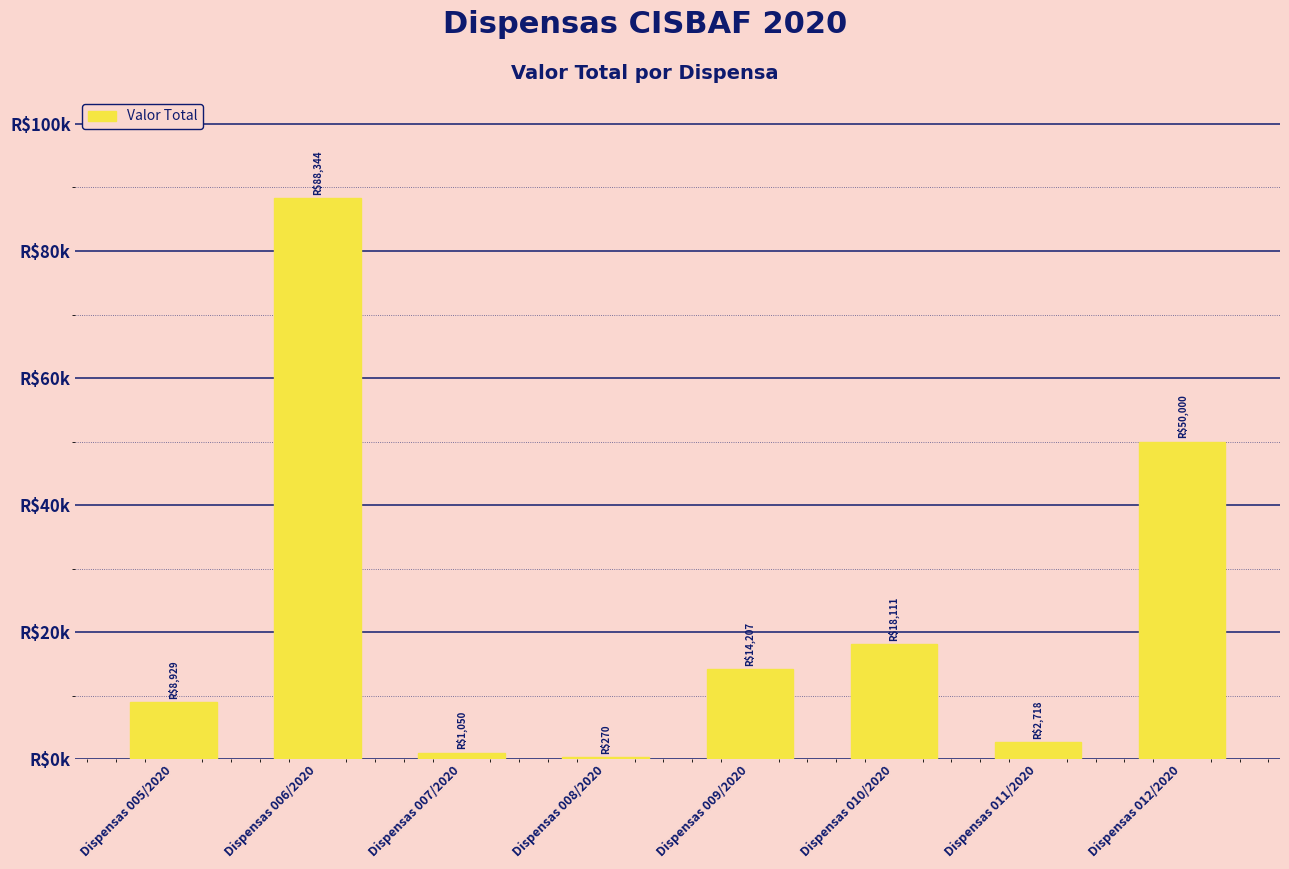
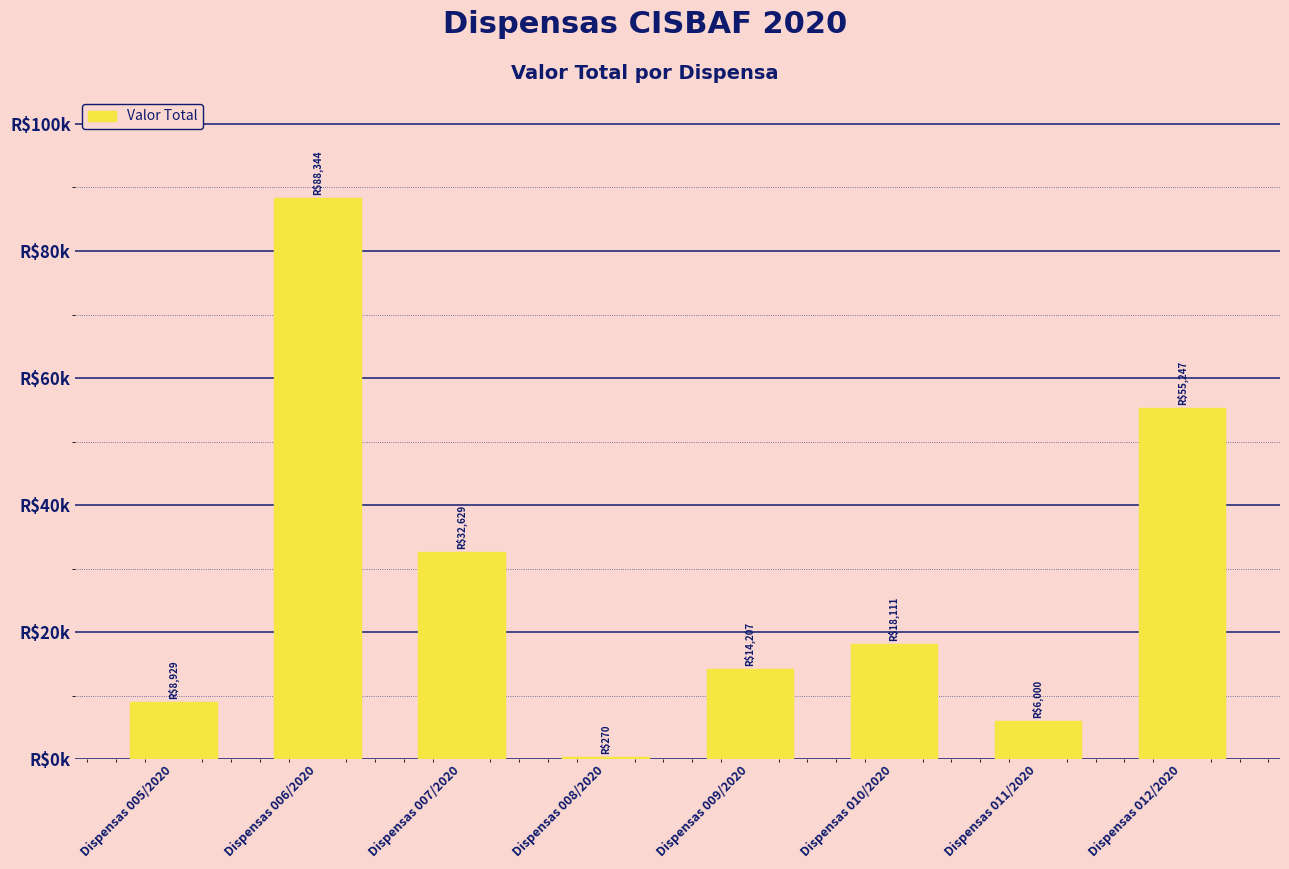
  {
    "Dispensas 005/2020": "$8,929",
    "Dispensas 006/2020": "$88,344",
-   "Dispensas 007/2020": "$1,050",
+   "Dispensas 007/2020": "$32,629",
    "Dispensas 008/2020": "$270",
    "Dispensas 009/2020": "$14,207",
    "Dispensas 010/2020": "$18,111",
-   "Dispensas 011/2020": "$2,718",
-   "Dispensas 012/2020": "$50,000"
+   "Dispensas 011/2020": "$6,000",
+   "Dispensas 012/2020": "$55,247"
  }
